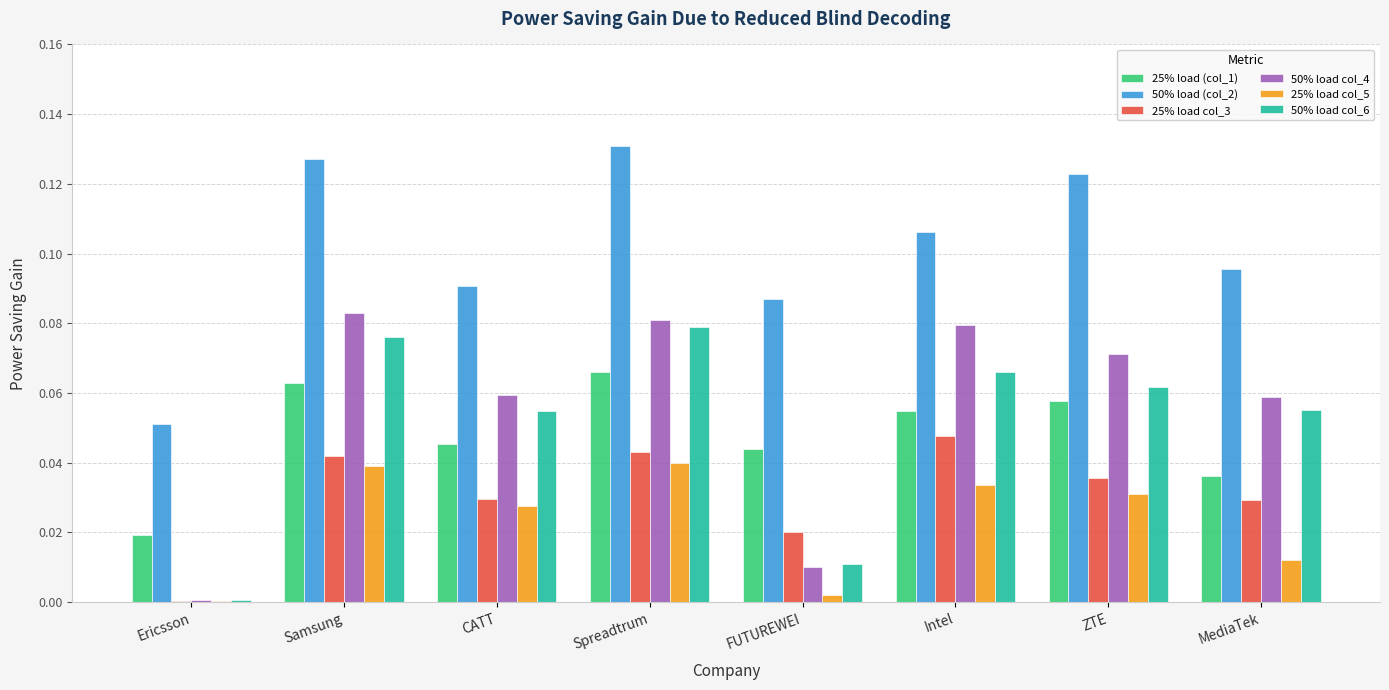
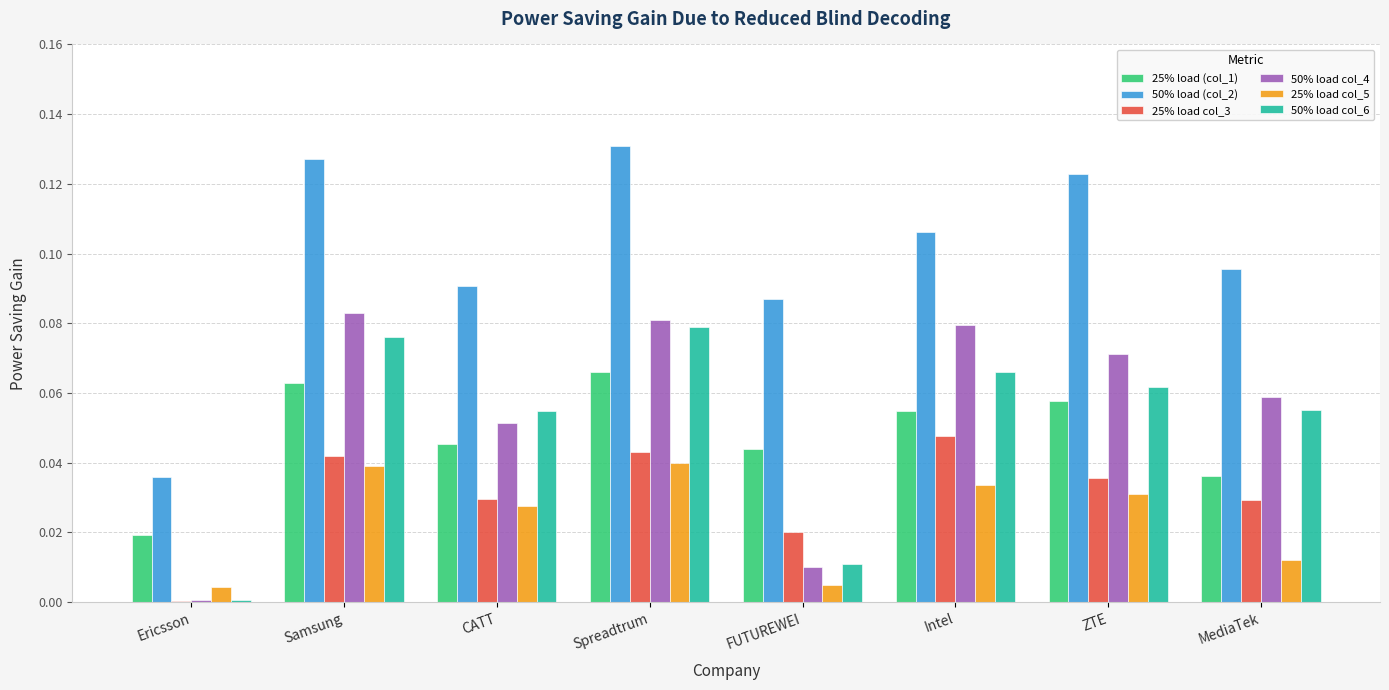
  {
    "50% load (col_2)": {
-     "Ericsson": 0.051,
+     "Ericsson": 0.036,
      "Samsung": 0.127,
      "CATT": 0.091,
      "Spreadtrum": 0.131,
      "FUTUREWEI": 0.087,
      "Intel": 0.106,
      "ZTE": 0.123,
      "MediaTek": 0.096
    },
    "25% load col_3": {
      "Samsung": 0.042,
      "CATT": 0.030,
      "Spreadtrum": 0.043,
      "FUTUREWEI": 0.020,
      "Intel": 0.048,
      "ZTE": 0.036,
      "MediaTek": 0.029
    },
    "50% load col_4": {
      "Samsung": 0.083,
-     "CATT": 0.059,
+     "CATT": 0.051,
      "Spreadtrum": 0.081,
      "FUTUREWEI": 0.010,
      "Intel": 0.079,
      "ZTE": 0.071,
      "MediaTek": 0.059
    },
    "25% load col_5": {
-     "Ericsson": 0.000,
+     "Ericsson": 0.005,
      "Samsung": 0.039,
      "CATT": 0.028,
      "Spreadtrum": 0.040,
-     "FUTUREWEI": 0.002,
+     "FUTUREWEI": 0.005,
      "Intel": 0.034,
      "ZTE": 0.031,
      "MediaTek": 0.012
    }
  }
